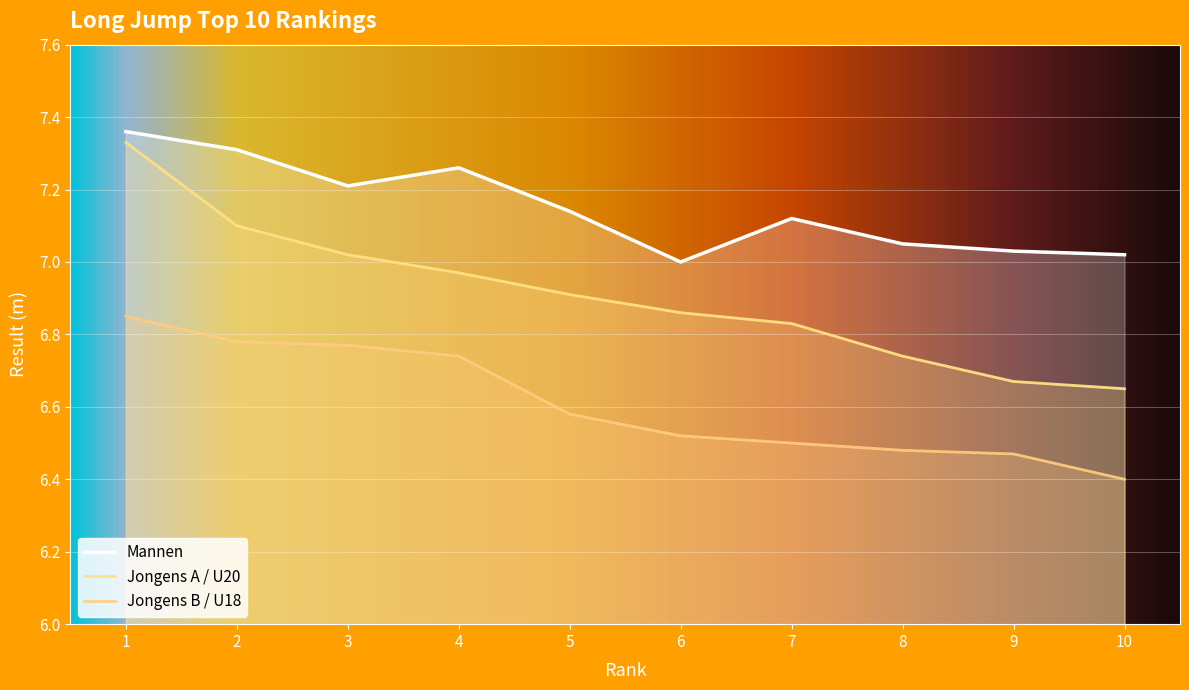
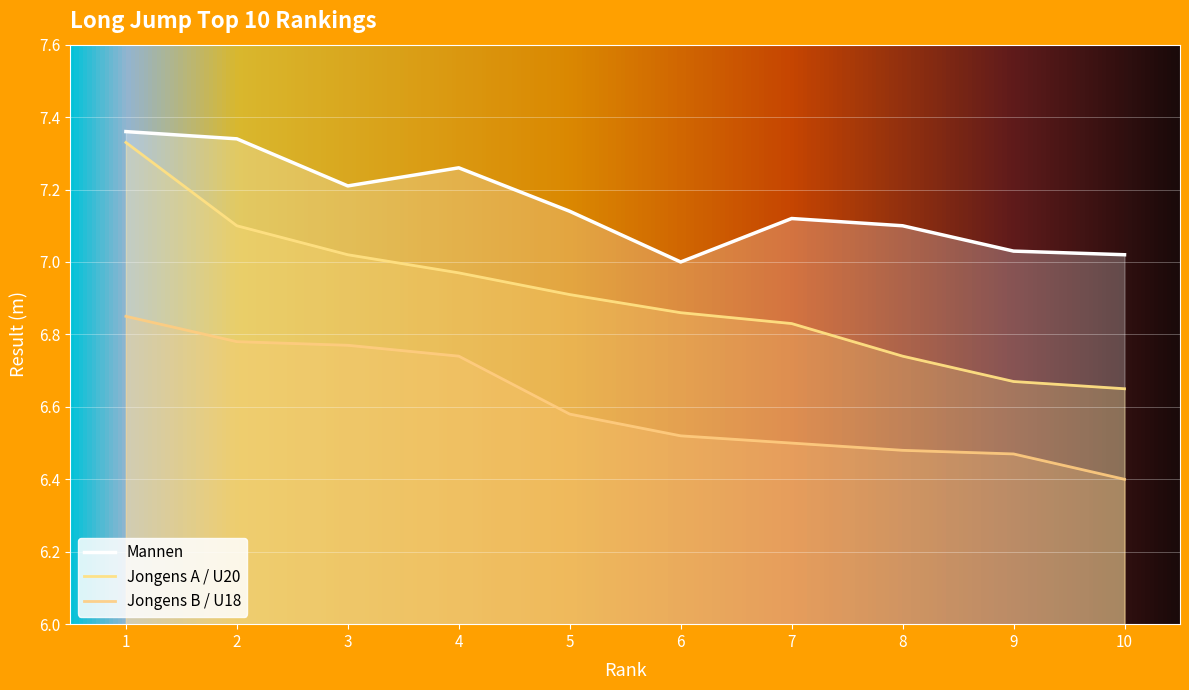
  {
    "Mannen": {
      "1": 7.36,
-     "2": 7.31,
+     "2": 7.34,
      "3": 7.21,
      "4": 7.26,
      "5": 7.14,
      "6": 7.00,
      "7": 7.12,
-     "8": 7.05,
+     "8": 7.10,
      "9": 7.03,
      "10": 7.02
    }
  }
